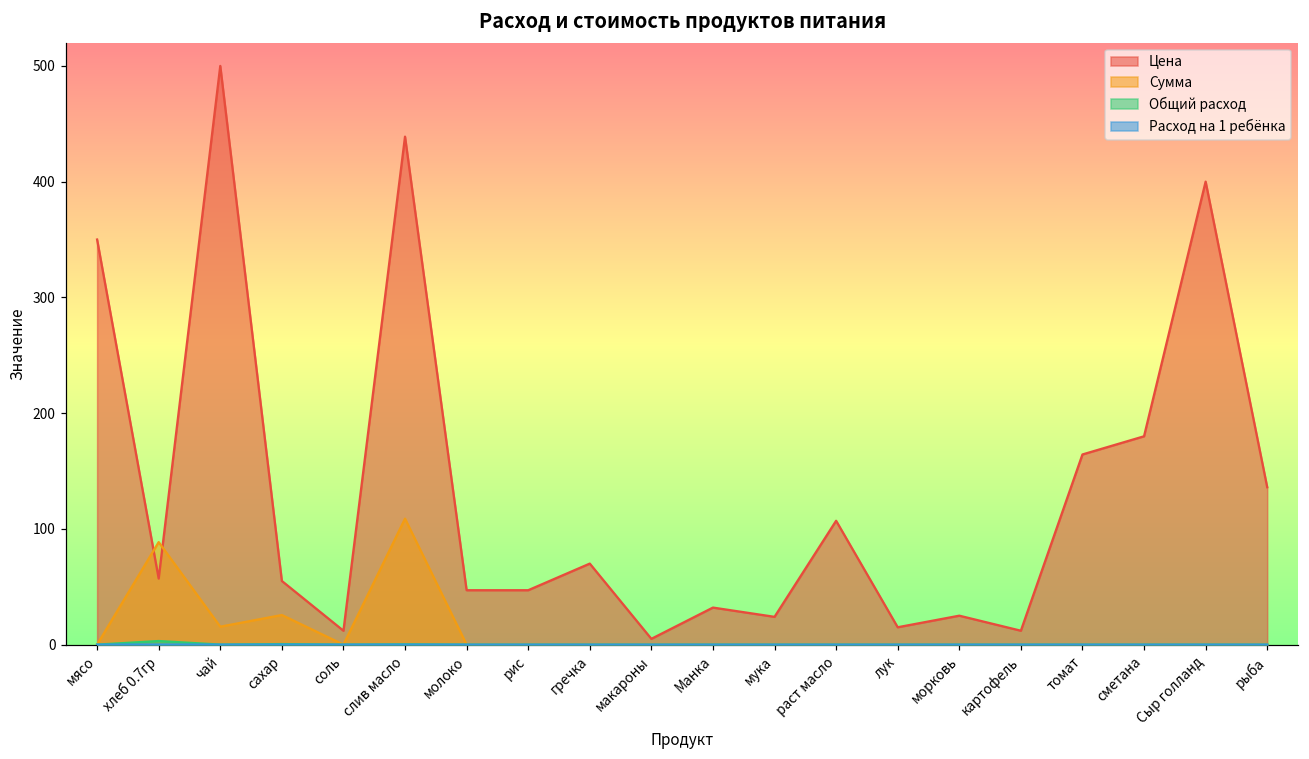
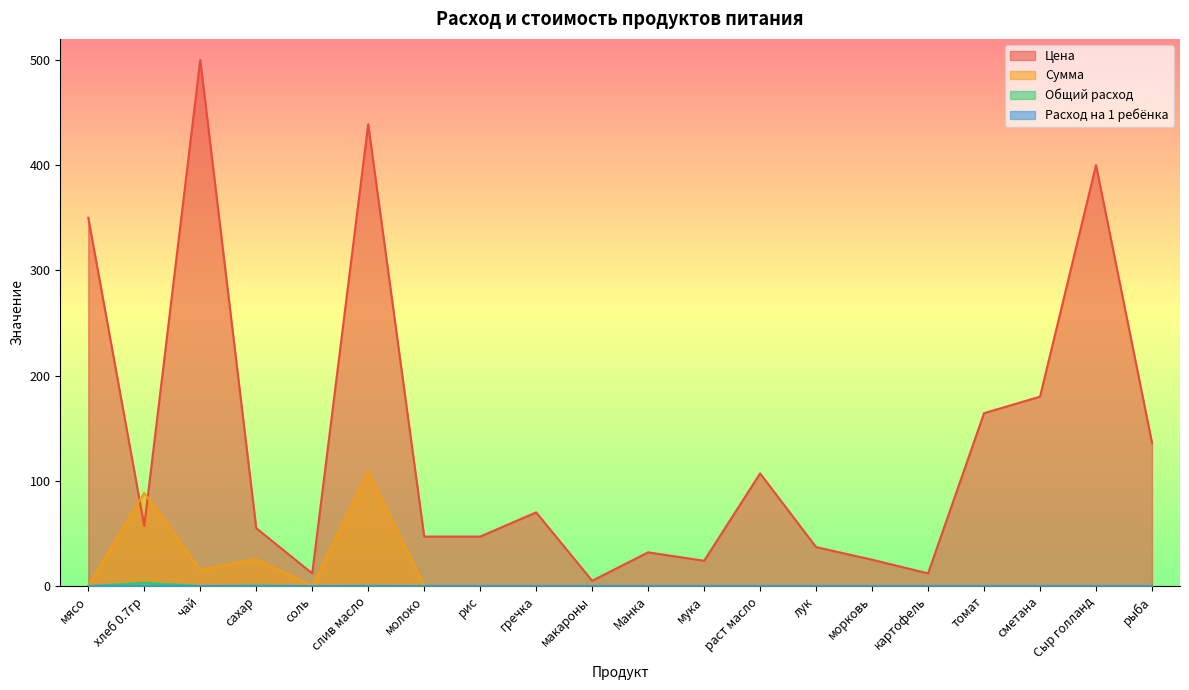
  {
    "Цена": {
      "мясо": 350,
      "хлеб 0.7гр": 57,
      "чай": 500,
      "сахар": 55,
      "соль": 12,
      "слив масло": 439,
      "молоко": 47,
      "рис": 47,
      "гречка": 70,
      "макароны": 5,
      "Манка": 32,
      "мука": 24,
      "раст масло": 107,
-     "лук": 15,
+     "лук": 37,
      "морковь": 25,
      "картофель": 12,
      "томат": 164,
      "сметана": 180,
      "Сыр голланд": 400,
      "рыба": 136
    },
    "Сумма": {
      "хлеб 0.7гр": 89,
      "чай": 16,
      "сахар": 26,
      "слив масло": 109
    },
    "Общий расход": {
      "хлеб 0.7гр": 3
    },
    "Расход на 1 ребёнка": {
      "хлеб 0.7гр": 0
    }
  }
